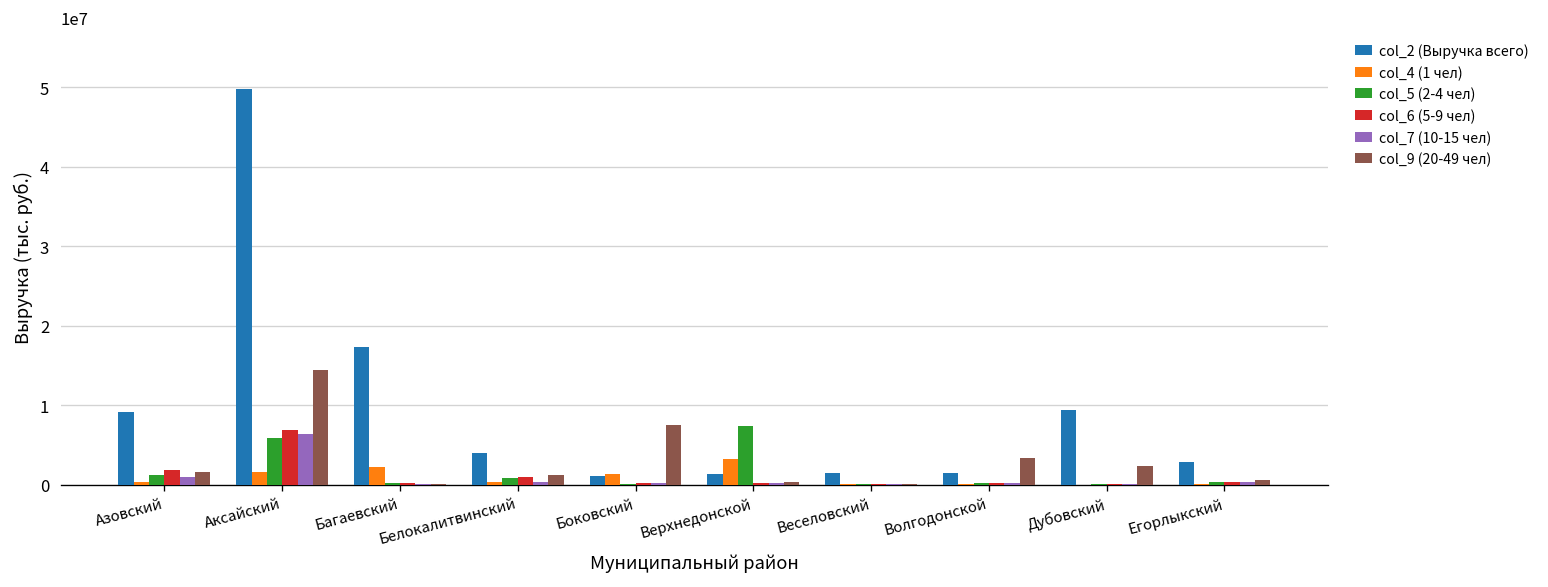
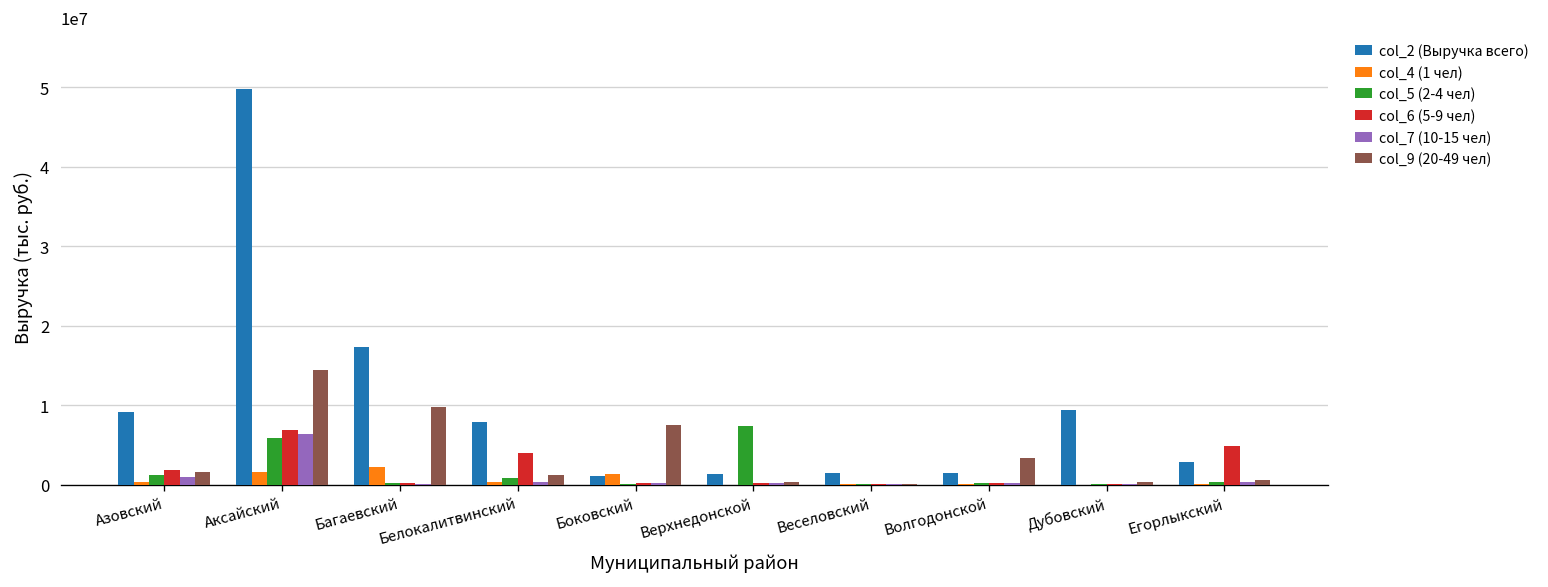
  {
    "col_2 (Выручка всего)": {
      "Азовский": 9000000,
      "Аксайский": 50000000,
      "Багаевский": 17000000,
-     "Белокалитвинский": 4000000,
+     "Белокалитвинский": 8000000,
      "Боковский": 1000000,
      "Верхнедонской": 1000000,
      "Веселовский": 1000000,
      "Волгодонской": 1000000,
      "Дубовский": 9000000,
      "Егорлыкский": 3000000
    },
    "col_4 (1 чел)": {
      "Аксайский": 2000000,
      "Багаевский": 2000000,
      "Боковский": 1000000,
-     "Верхнедонской": 3000000
+     "Верхнедонской": 0
    },
    "col_5 (2-4 чел)": {
      "Азовский": 1000000,
      "Аксайский": 6000000,
      "Белокалитвинский": 1000000,
      "Верхнедонской": 7000000
    },
    "col_6 (5-9 чел)": {
      "Азовский": 2000000,
      "Аксайский": 7000000,
-     "Белокалитвинский": 1000000,
-     "Егорлыкский": 0
+     "Белокалитвинский": 4000000,
+     "Егорлыкский": 5000000
    },
    "col_7 (10-15 чел)": {
      "Азовский": 1000000,
      "Аксайский": 6000000,
      "Белокалитвинский": 0
    },
    "col_9 (20-49 чел)": {
      "Азовский": 2000000,
      "Аксайский": 14000000,
-     "Багаевский": 0,
+     "Багаевский": 10000000,
      "Белокалитвинский": 1000000,
      "Боковский": 7000000,
      "Волгодонской": 3000000,
-     "Дубовский": 2000000,
+     "Дубовский": 0,
      "Егорлыкский": 1000000
    }
  }
